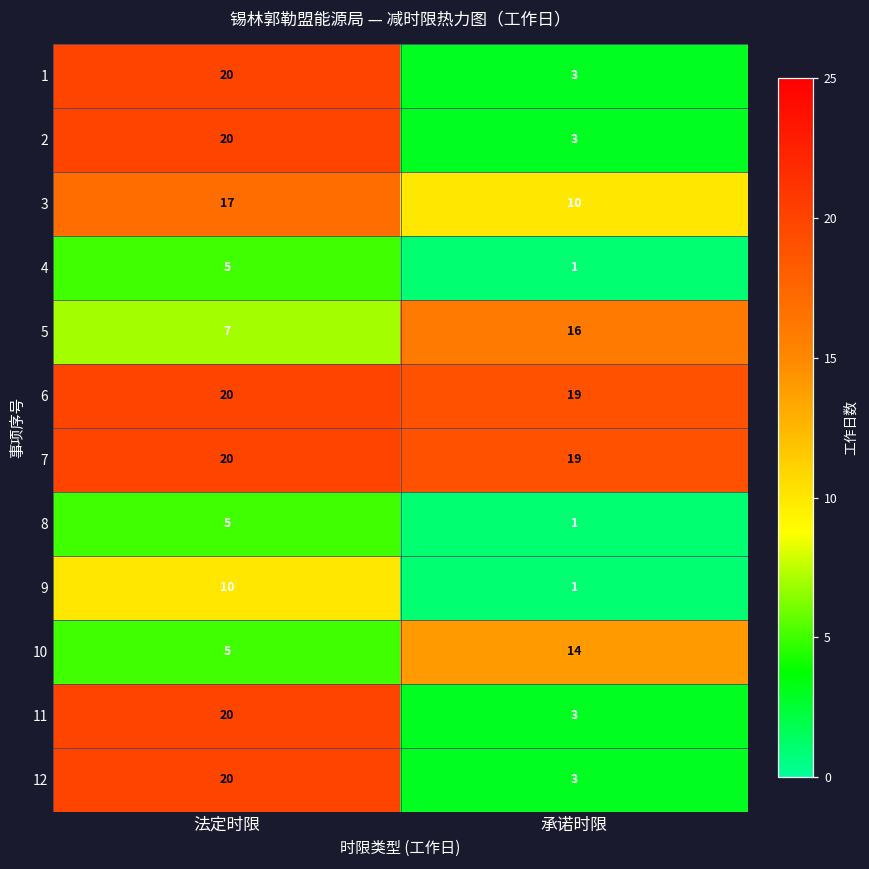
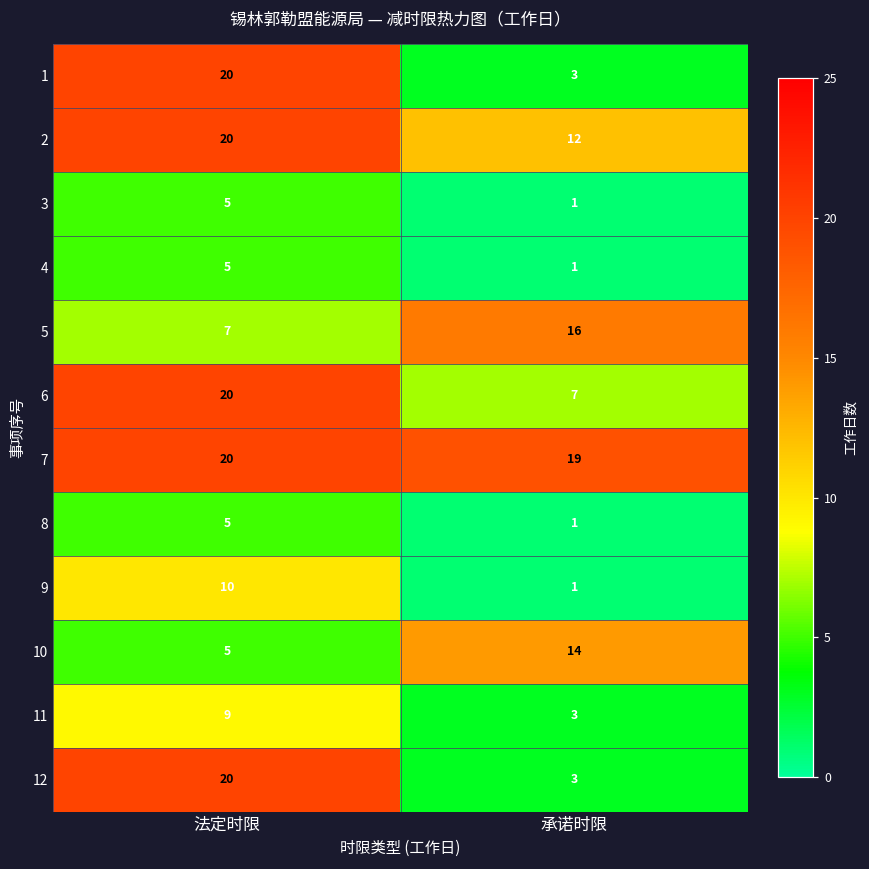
  {
    "1": {
      "法定时限": 20,
      "承诺时限": 3
    },
    "2": {
      "法定时限": 20,
-     "承诺时限": 3
+     "承诺时限": 12
    },
    "3": {
-     "法定时限": 17,
-     "承诺时限": 10
+     "法定时限": 5,
+     "承诺时限": 1
    },
    "4": {
      "法定时限": 5,
      "承诺时限": 1
    },
    "5": {
      "法定时限": 7,
      "承诺时限": 16
    },
    "6": {
      "法定时限": 20,
-     "承诺时限": 19
+     "承诺时限": 7
    },
    "7": {
      "法定时限": 20,
      "承诺时限": 19
    },
    "8": {
      "法定时限": 5,
      "承诺时限": 1
    },
    "9": {
      "法定时限": 10,
      "承诺时限": 1
    },
    "10": {
      "法定时限": 5,
      "承诺时限": 14
    },
    "11": {
-     "法定时限": 20,
+     "法定时限": 9,
      "承诺时限": 3
    },
    "12": {
      "法定时限": 20,
      "承诺时限": 3
    }
  }
